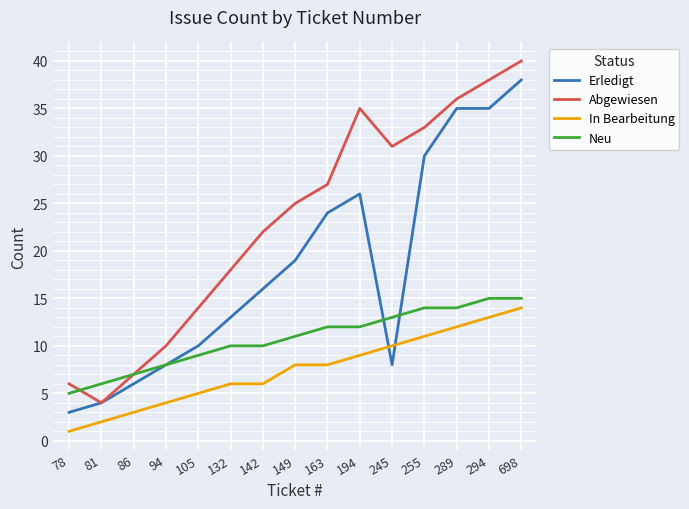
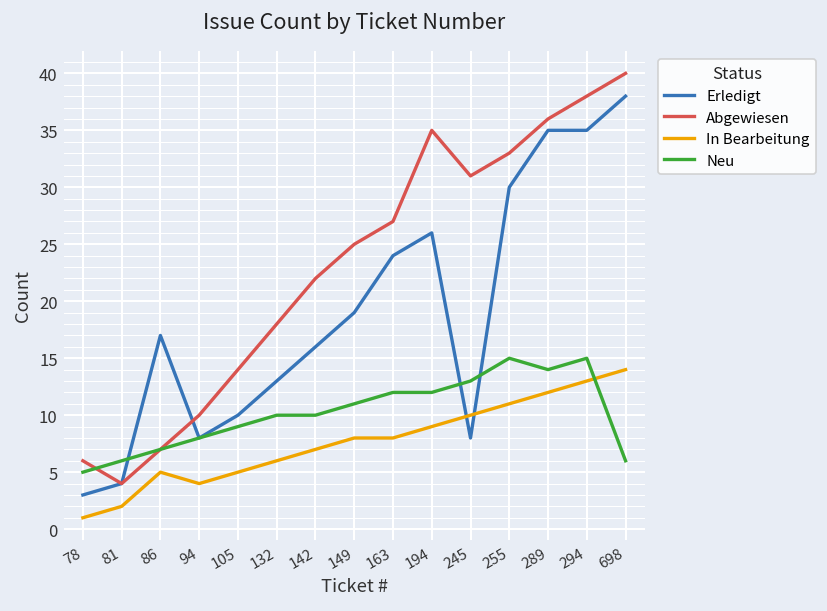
  {
    "Erledigt": {
      "78": 3,
-     "86": 6,
+     "86": 17,
      "105": 10,
      "132": 13,
      "142": 16,
      "149": 19,
      "163": 24,
      "194": 26,
      "245": 8,
      "255": 30,
      "289": 35,
      "294": 35,
      "698": 38
    },
    "Abgewiesen": {
      "78": 6,
      "94": 10,
      "105": 14,
      "132": 18,
      "142": 22,
      "149": 25,
      "163": 27,
      "194": 35,
      "245": 31,
      "255": 33,
      "289": 36,
      "294": 38,
      "698": 40
    },
    "In Bearbeitung": {
      "78": 1,
      "81": 2,
-     "86": 3,
+     "86": 5,
      "94": 4,
      "105": 5,
      "132": 6,
-     "142": 6,
+     "142": 7,
      "149": 8,
      "163": 8,
      "194": 9,
      "245": 10,
      "255": 11,
      "289": 12,
      "294": 13,
      "698": 14
    },
    "Neu": {
      "78": 5,
      "81": 6,
      "105": 9,
      "132": 10,
      "142": 10,
      "149": 11,
      "163": 12,
      "194": 12,
      "245": 13,
-     "255": 14,
+     "255": 15,
      "289": 14,
      "294": 15,
-     "698": 15
+     "698": 6
    }
  }
